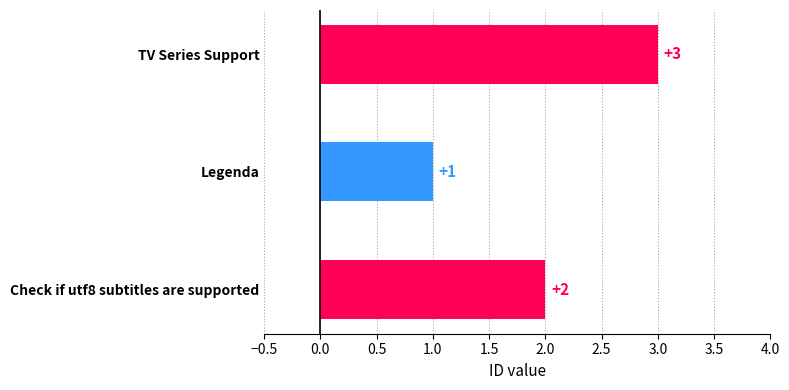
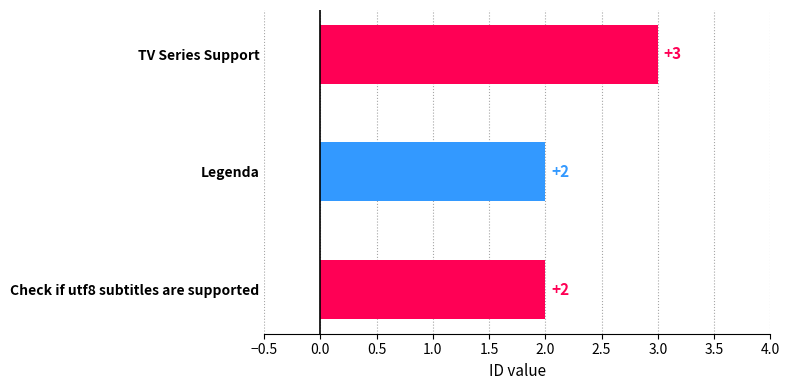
  {
    "TV Series Support": "+3",
-   "Legenda": "+1",
+   "Legenda": "+2",
    "Check if utf8 subtitles are supported": "+2"
  }
